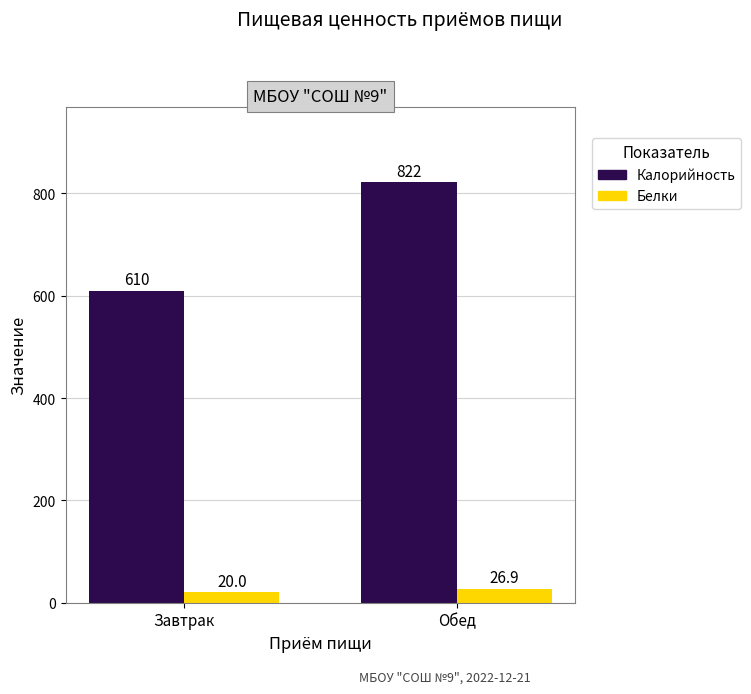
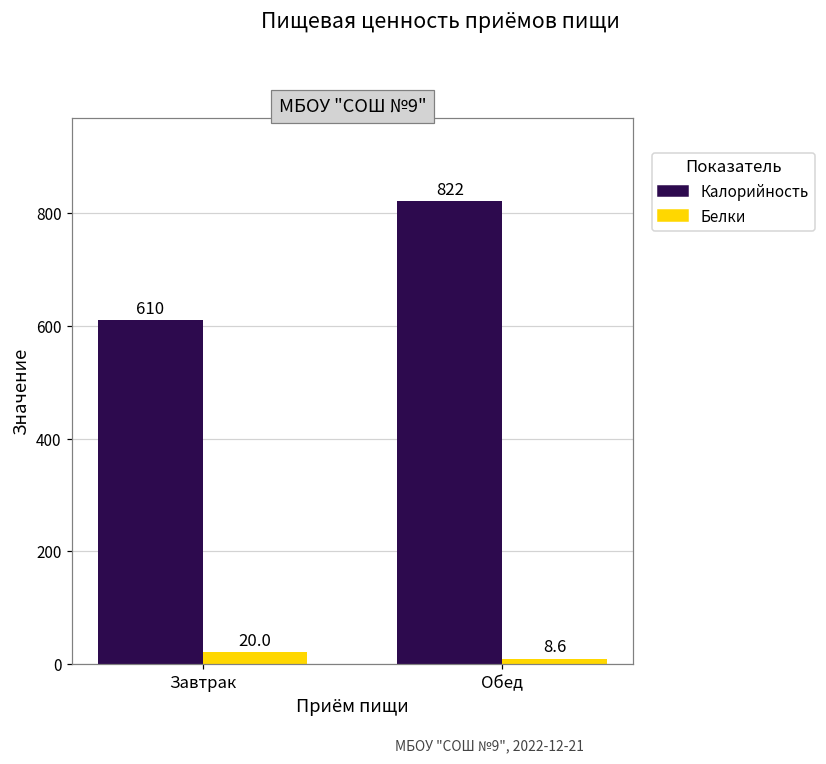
  {
    "Калорийность": {
      "Завтрак": 610,
      "Обед": 822
    },
    "Белки": {
      "Завтрак": 20.0,
-     "Обед": 26.9
+     "Обед": 8.6
    }
  }
